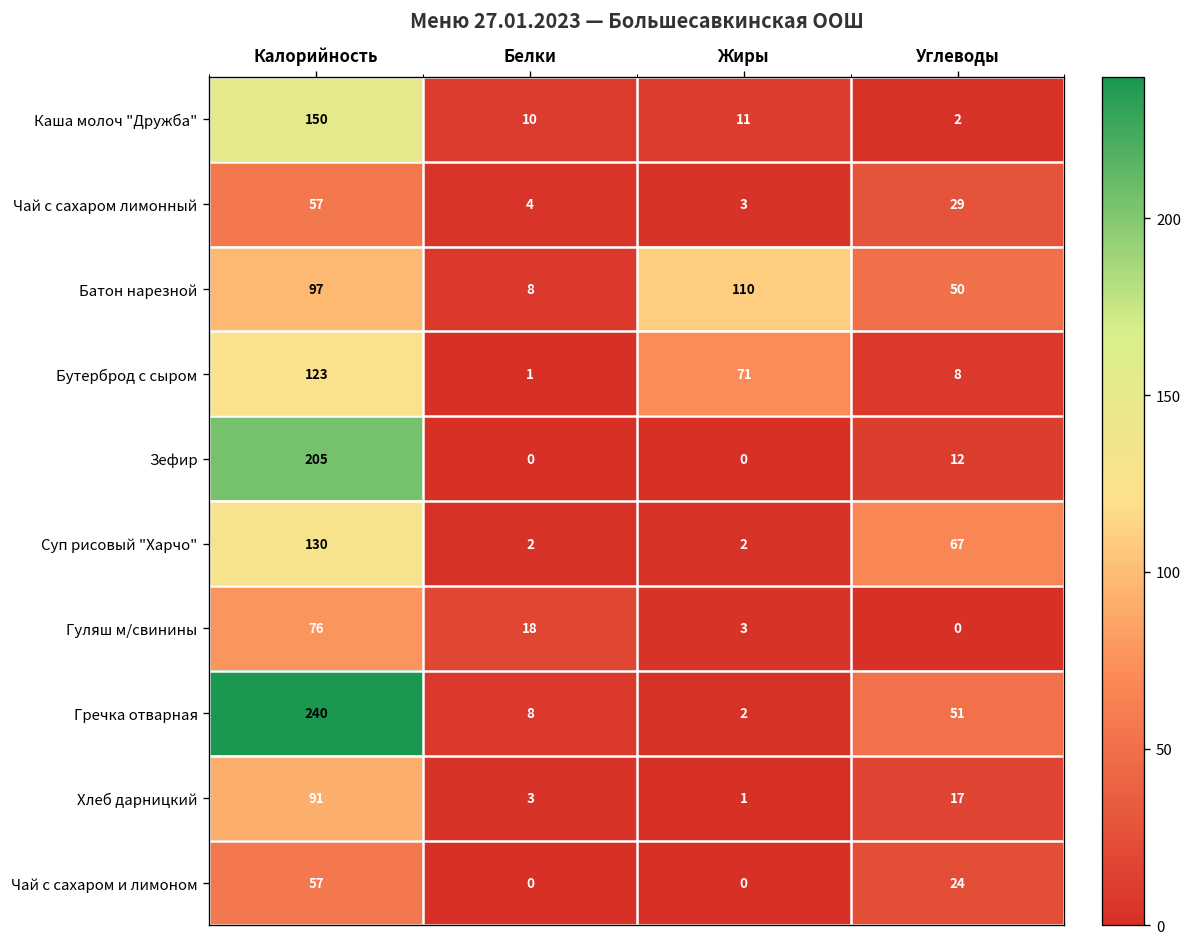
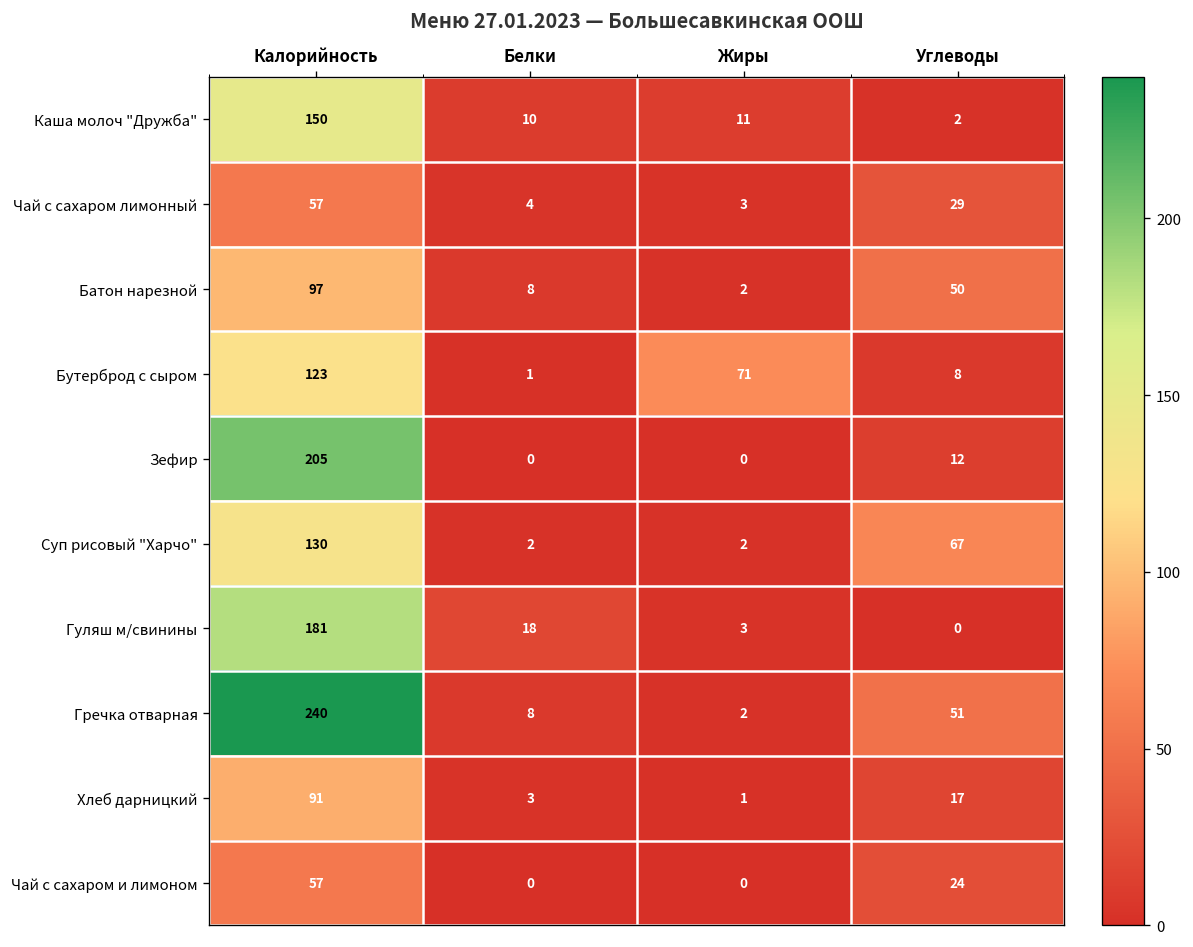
  {
    "Каша молоч \"Дружба\"": {
      "Калорийность": 150,
      "Белки": 10,
      "Жиры": 11,
      "Углеводы": 2
    },
    "Чай с сахаром лимонный": {
      "Калорийность": 57,
      "Белки": 4,
      "Жиры": 3,
      "Углеводы": 29
    },
    "Батон нарезной": {
      "Калорийность": 97,
      "Белки": 8,
-     "Жиры": 110,
+     "Жиры": 2,
      "Углеводы": 50
    },
    "Бутерброд с сыром": {
      "Калорийность": 123,
      "Белки": 1,
      "Жиры": 71,
      "Углеводы": 8
    },
    "Зефир": {
      "Калорийность": 205,
      "Белки": 0,
      "Жиры": 0,
      "Углеводы": 12
    },
    "Суп рисовый \"Харчо\"": {
      "Калорийность": 130,
      "Белки": 2,
      "Жиры": 2,
      "Углеводы": 67
    },
    "Гуляш м/свинины": {
-     "Калорийность": 76,
+     "Калорийность": 181,
      "Белки": 18,
      "Жиры": 3,
      "Углеводы": 0
    },
    "Гречка отварная": {
      "Калорийность": 240,
      "Белки": 8,
      "Жиры": 2,
      "Углеводы": 51
    },
    "Хлеб дарницкий": {
      "Калорийность": 91,
      "Белки": 3,
      "Жиры": 1,
      "Углеводы": 17
    },
    "Чай с сахаром и лимоном": {
      "Калорийность": 57,
      "Белки": 0,
      "Жиры": 0,
      "Углеводы": 24
    }
  }
